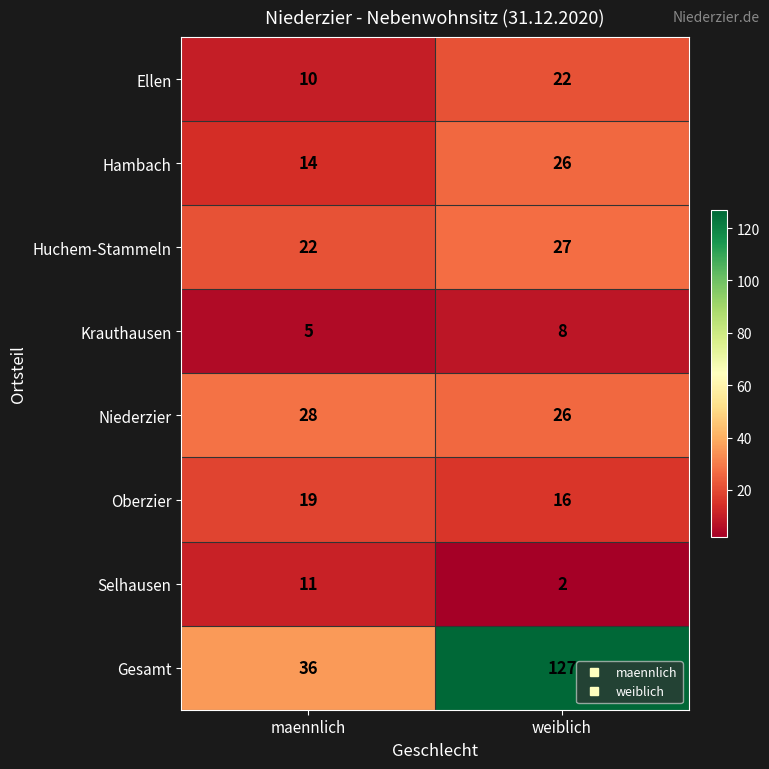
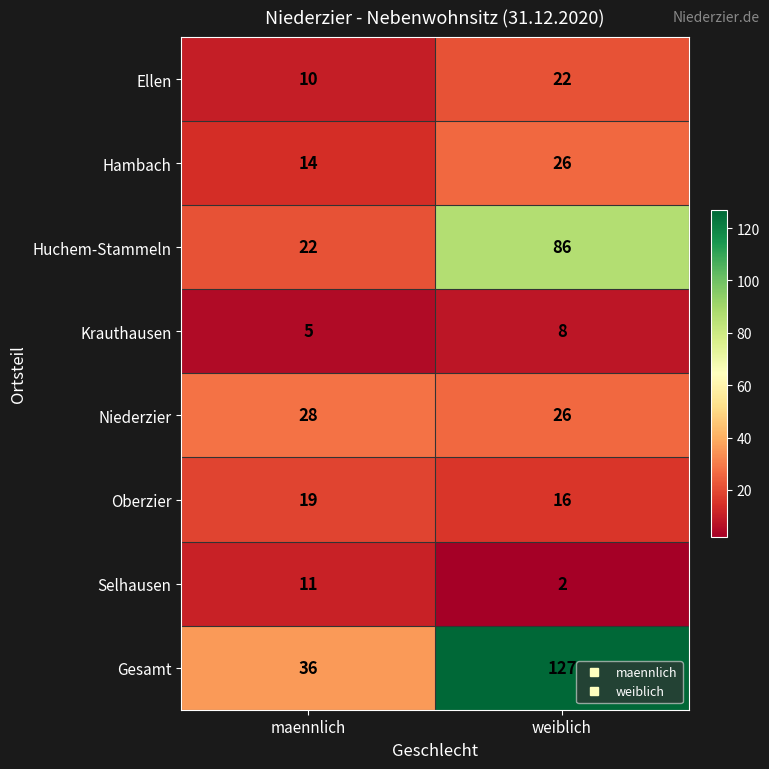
  {
    "Ellen": {
      "maennlich": 10,
      "weiblich": 22
    },
    "Hambach": {
      "maennlich": 14,
      "weiblich": 26
    },
    "Huchem-Stammeln": {
      "maennlich": 22,
-     "weiblich": 27
+     "weiblich": 86
    },
    "Krauthausen": {
      "maennlich": 5,
      "weiblich": 8
    },
    "Niederzier": {
      "maennlich": 28,
      "weiblich": 26
    },
    "Oberzier": {
      "maennlich": 19,
      "weiblich": 16
    },
    "Selhausen": {
      "maennlich": 11,
      "weiblich": 2
    },
    "Gesamt": {
      "maennlich": 36
    }
  }
